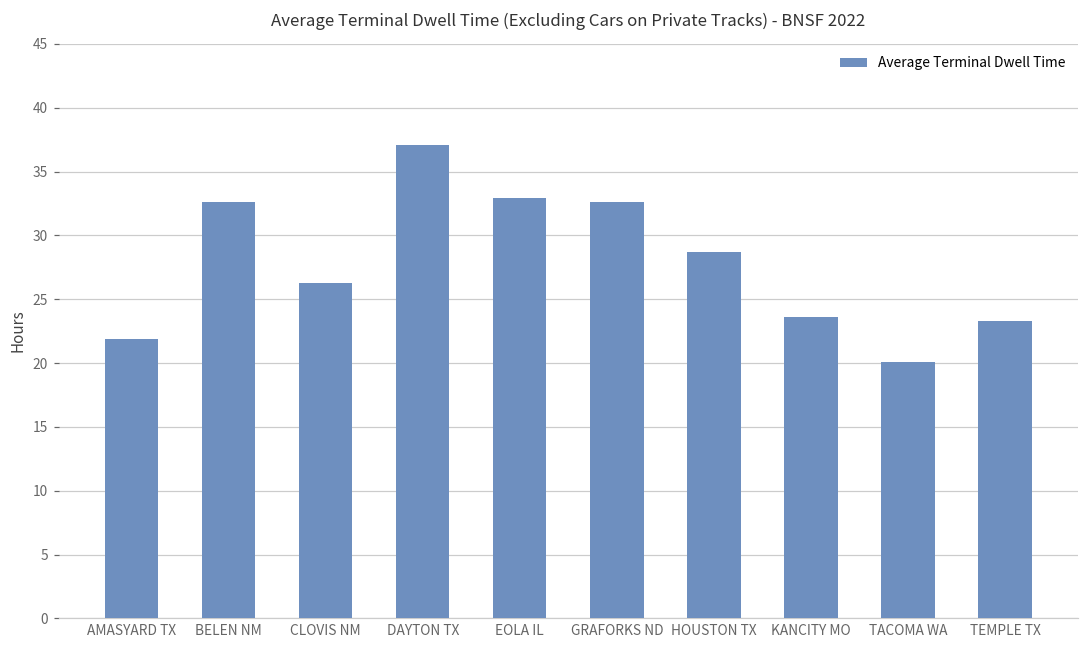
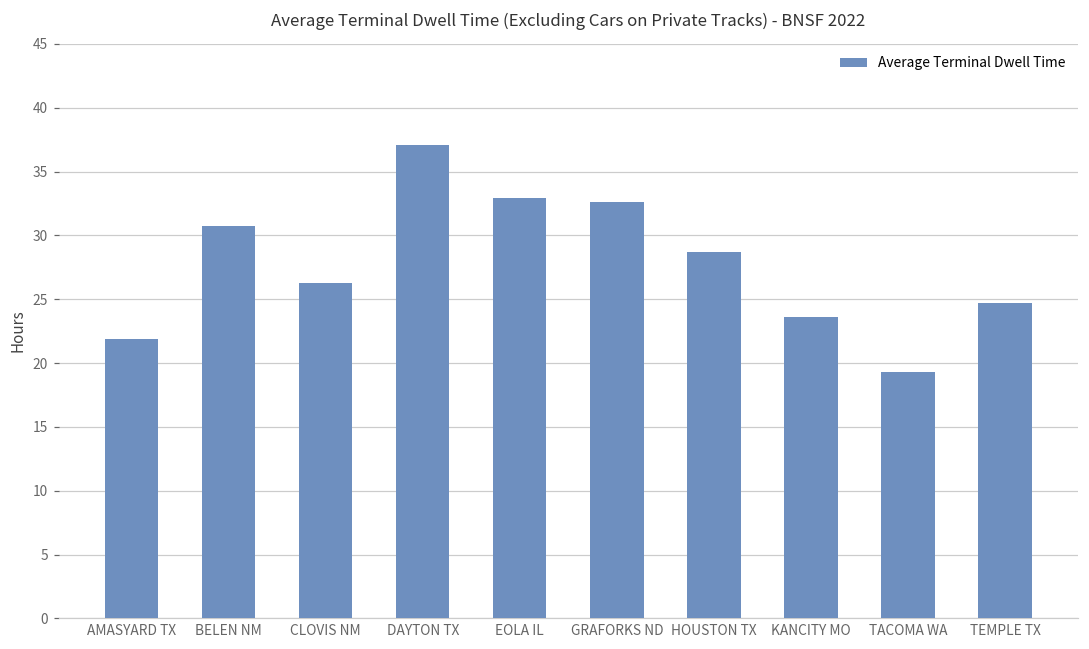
  {
    "AMASYARD TX": 21.9,
-   "BELEN NM": 32.6,
+   "BELEN NM": 30.7,
    "CLOVIS NM": 26.3,
    "DAYTON TX": 37.1,
    "EOLA IL": 32.9,
    "GRAFORKS ND": 32.6,
    "HOUSTON TX": 28.7,
    "KANCITY MO": 23.6,
-   "TACOMA WA": 20.1,
-   "TEMPLE TX": 23.3
+   "TACOMA WA": 19.3,
+   "TEMPLE TX": 24.7
  }
